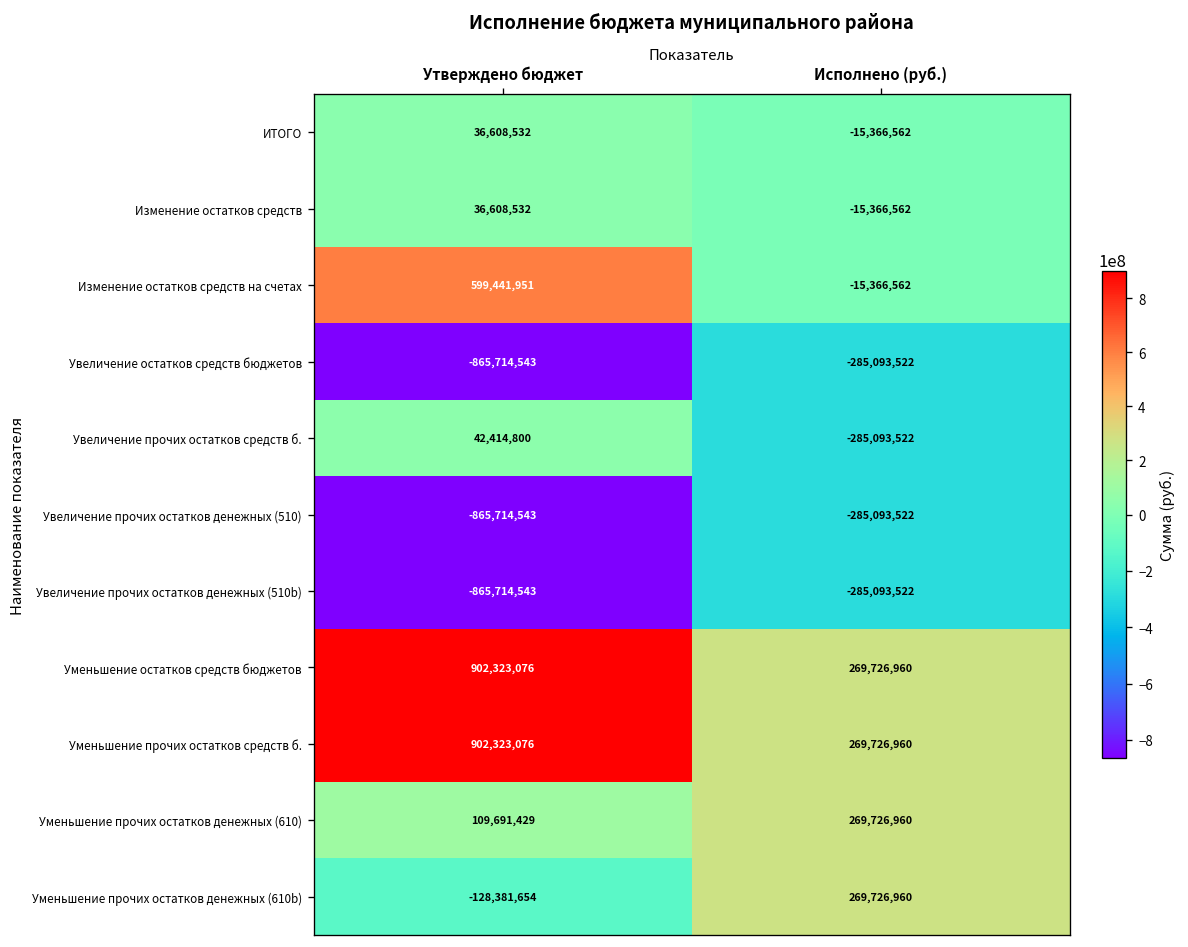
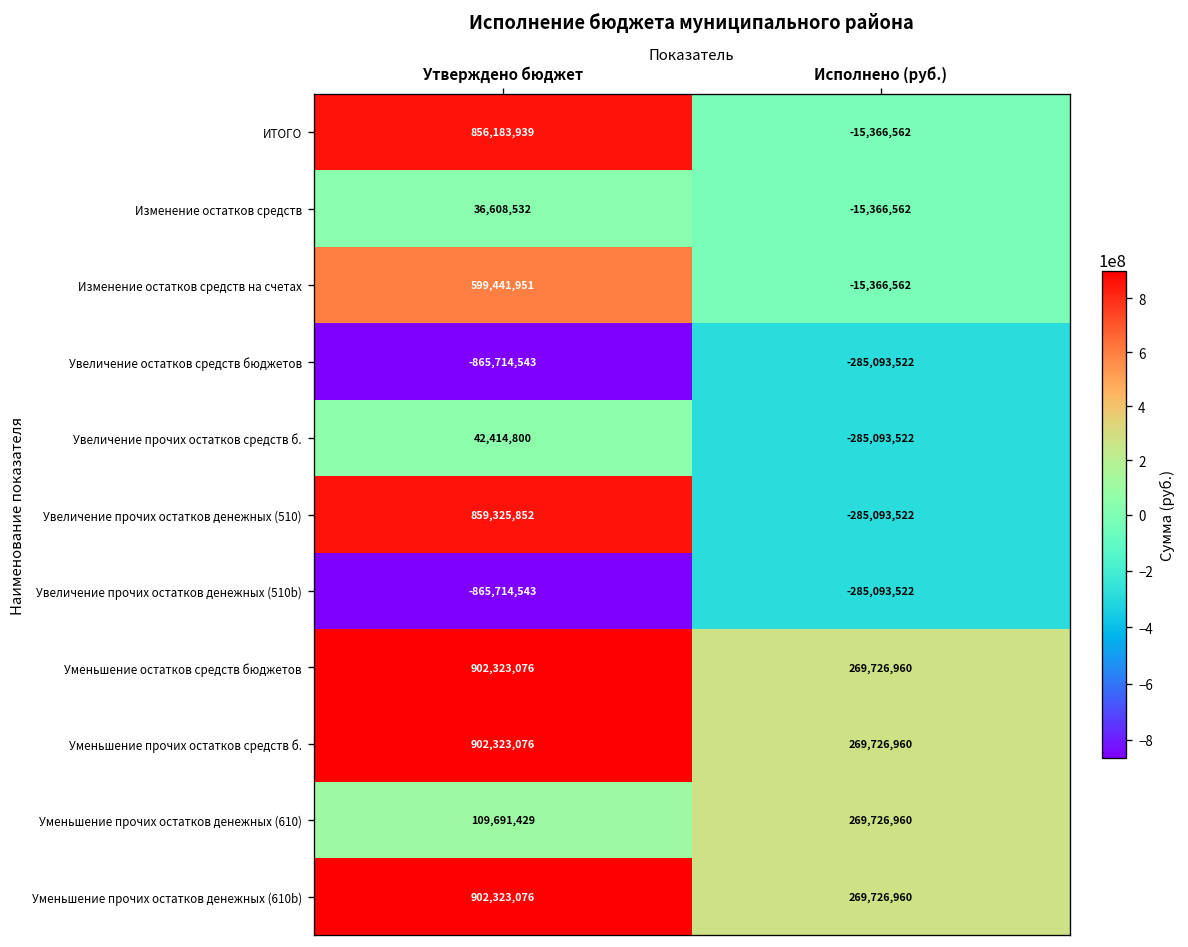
  {
    "ИТОГО": {
-     "Утверждено бюджет": "36,608,532",
+     "Утверждено бюджет": "856,183,939",
      "Исполнено (руб.)": "-15,366,562"
    },
    "Изменение остатков средств": {
      "Утверждено бюджет": "36,608,532",
      "Исполнено (руб.)": "-15,366,562"
    },
    "Изменение остатков средств на счетах": {
      "Утверждено бюджет": "599,441,951",
      "Исполнено (руб.)": "-15,366,562"
    },
    "Увеличение остатков средств бюджетов": {
      "Утверждено бюджет": "-865,714,543",
      "Исполнено (руб.)": "-285,093,522"
    },
    "Увеличение прочих остатков средств б.": {
      "Утверждено бюджет": "42,414,800",
      "Исполнено (руб.)": "-285,093,522"
    },
    "Увеличение прочих остатков денежных (510)": {
-     "Утверждено бюджет": "-865,714,543",
+     "Утверждено бюджет": "859,325,852",
      "Исполнено (руб.)": "-285,093,522"
    },
    "Увеличение прочих остатков денежных (510b)": {
      "Утверждено бюджет": "-865,714,543",
      "Исполнено (руб.)": "-285,093,522"
    },
    "Уменьшение остатков средств бюджетов": {
      "Утверждено бюджет": "902,323,076",
      "Исполнено (руб.)": "269,726,960"
    },
    "Уменьшение прочих остатков средств б.": {
      "Утверждено бюджет": "902,323,076",
      "Исполнено (руб.)": "269,726,960"
    },
    "Уменьшение прочих остатков денежных (610)": {
      "Утверждено бюджет": "109,691,429",
      "Исполнено (руб.)": "269,726,960"
    },
    "Уменьшение прочих остатков денежных (610b)": {
-     "Утверждено бюджет": "-128,381,654",
+     "Утверждено бюджет": "902,323,076",
      "Исполнено (руб.)": "269,726,960"
    }
  }
